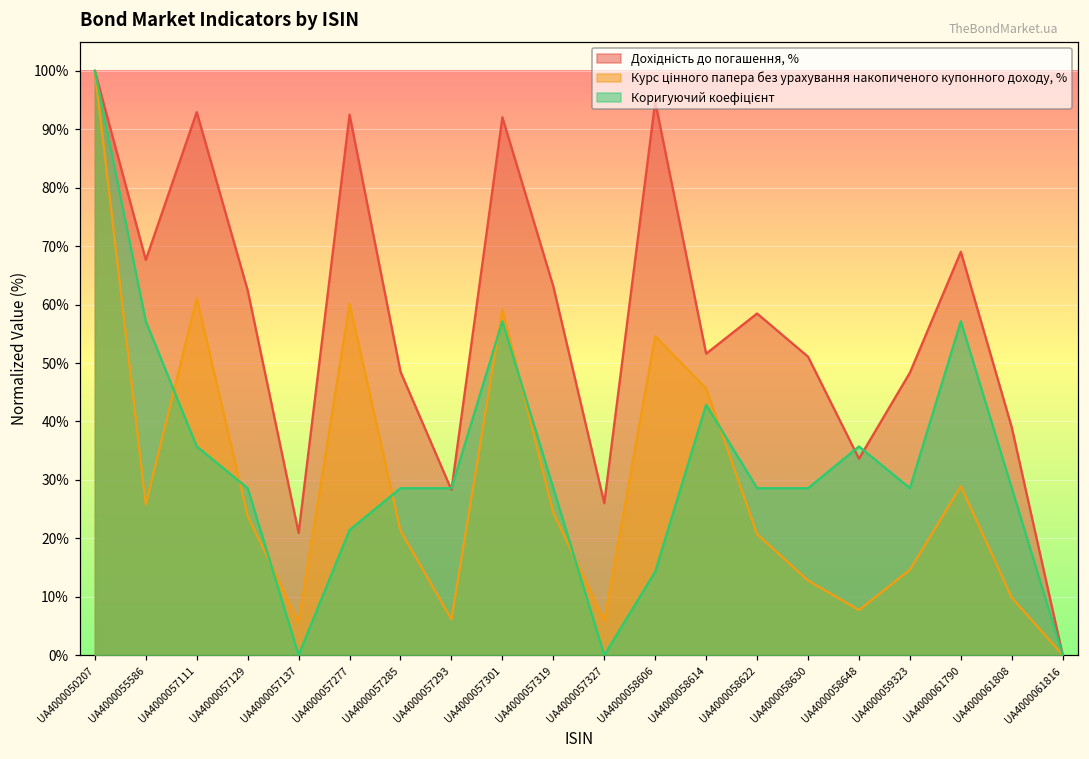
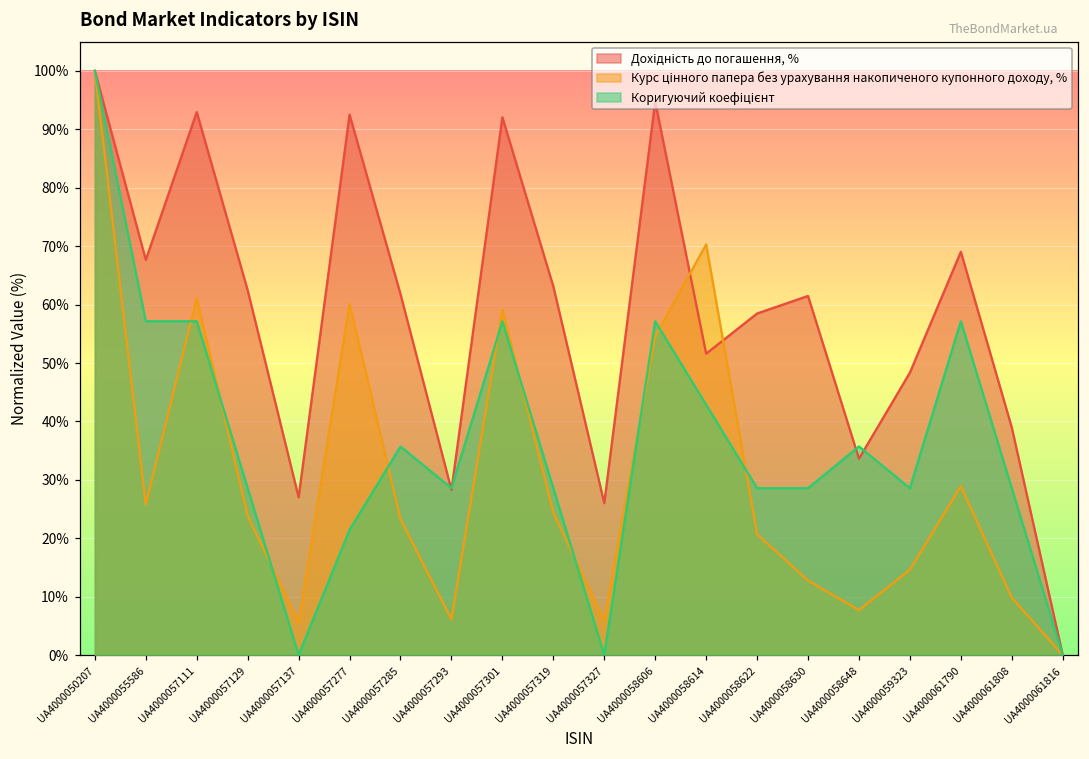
  {
    "Дохідність до погашення, %": {
      "UA4000055586": "68%",
      "UA4000057111": "93%",
      "UA4000057129": "62%",
-     "UA4000057137": "21%",
+     "UA4000057137": "27%",
      "UA4000057277": "93%",
-     "UA4000057285": "48%",
+     "UA4000057285": "62%",
      "UA4000057301": "92%",
      "UA4000057319": "63%",
      "UA4000057327": "26%",
      "UA4000058614": "52%",
      "UA4000058622": "58%",
-     "UA4000058630": "51%",
+     "UA4000058630": "61%",
      "UA4000058648": "34%",
      "UA4000059323": "48%",
      "UA4000061790": "69%",
      "UA4000061808": "39%"
    },
    "Курс цінного папера без урахування накопиченого купонного доходу, %": {
      "UA4000055586": "26%",
      "UA4000057111": "61%",
      "UA4000057129": "24%",
      "UA4000057137": "6%",
      "UA4000057277": "60%",
-     "UA4000057285": "21%",
+     "UA4000057285": "23%",
      "UA4000057293": "6%",
      "UA4000057301": "59%",
      "UA4000057319": "24%",
      "UA4000057327": "6%",
      "UA4000058606": "55%",
-     "UA4000058614": "46%",
+     "UA4000058614": "70%",
      "UA4000058622": "21%",
      "UA4000058630": "13%",
      "UA4000058648": "8%",
      "UA4000059323": "15%",
      "UA4000061790": "29%",
      "UA4000061808": "10%"
    },
    "Коригуючий коефіцієнт": {
      "UA4000055586": "57%",
-     "UA4000057111": "36%",
+     "UA4000057111": "57%",
      "UA4000057129": "29%",
      "UA4000057137": "0%",
      "UA4000057277": "21%",
-     "UA4000057285": "29%",
+     "UA4000057285": "36%",
      "UA4000057301": "57%",
      "UA4000057319": "29%",
      "UA4000057327": "0%",
-     "UA4000058606": "14%",
+     "UA4000058606": "57%",
      "UA4000058614": "43%",
      "UA4000058622": "29%",
      "UA4000058630": "29%",
      "UA4000058648": "36%",
      "UA4000059323": "29%",
      "UA4000061790": "57%",
      "UA4000061808": "29%"
    }
  }
